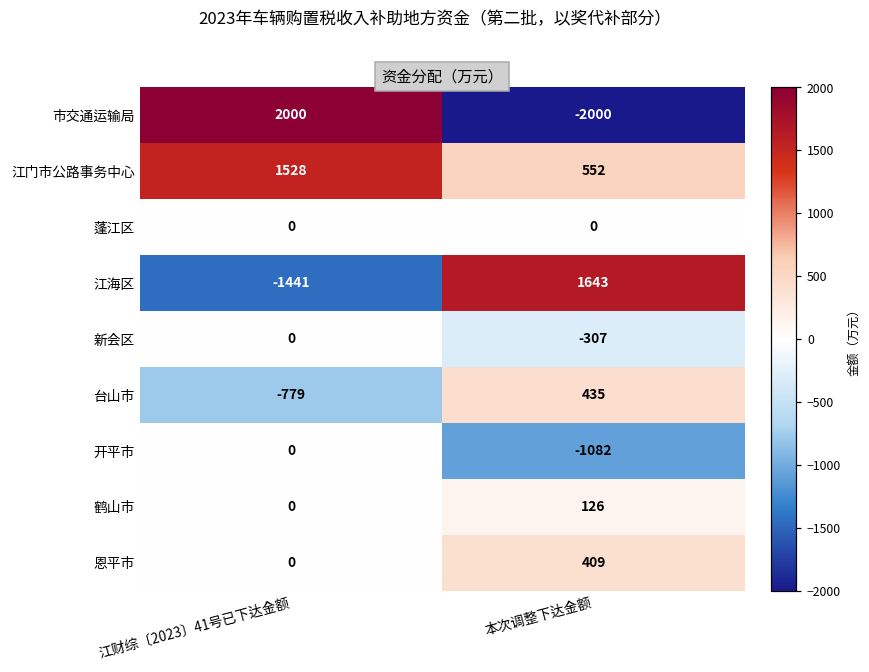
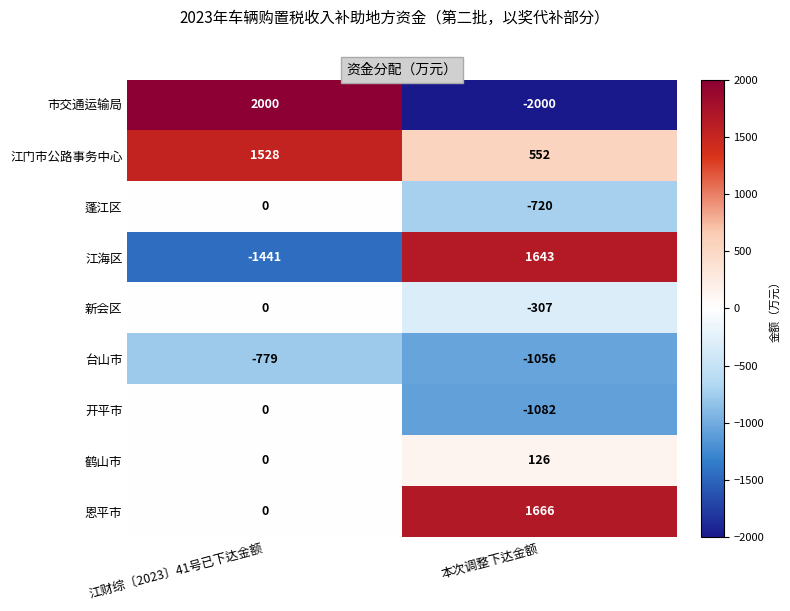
  {
    "市交通运输局": {
      "江财综〔2023〕41号已下达金额": 2000,
      "本次调整下达金额": -2000
    },
    "江门市公路事务中心": {
      "江财综〔2023〕41号已下达金额": 1528,
      "本次调整下达金额": 552
    },
    "蓬江区": {
      "江财综〔2023〕41号已下达金额": 0,
-     "本次调整下达金额": 0
+     "本次调整下达金额": -720
    },
    "江海区": {
      "江财综〔2023〕41号已下达金额": -1441,
      "本次调整下达金额": 1643
    },
    "新会区": {
      "江财综〔2023〕41号已下达金额": 0,
      "本次调整下达金额": -307
    },
    "台山市": {
      "江财综〔2023〕41号已下达金额": -779,
-     "本次调整下达金额": 435
+     "本次调整下达金额": -1056
    },
    "开平市": {
      "江财综〔2023〕41号已下达金额": 0,
      "本次调整下达金额": -1082
    },
    "鹤山市": {
      "江财综〔2023〕41号已下达金额": 0,
      "本次调整下达金额": 126
    },
    "恩平市": {
      "江财综〔2023〕41号已下达金额": 0,
-     "本次调整下达金额": 409
+     "本次调整下达金额": 1666
    }
  }
